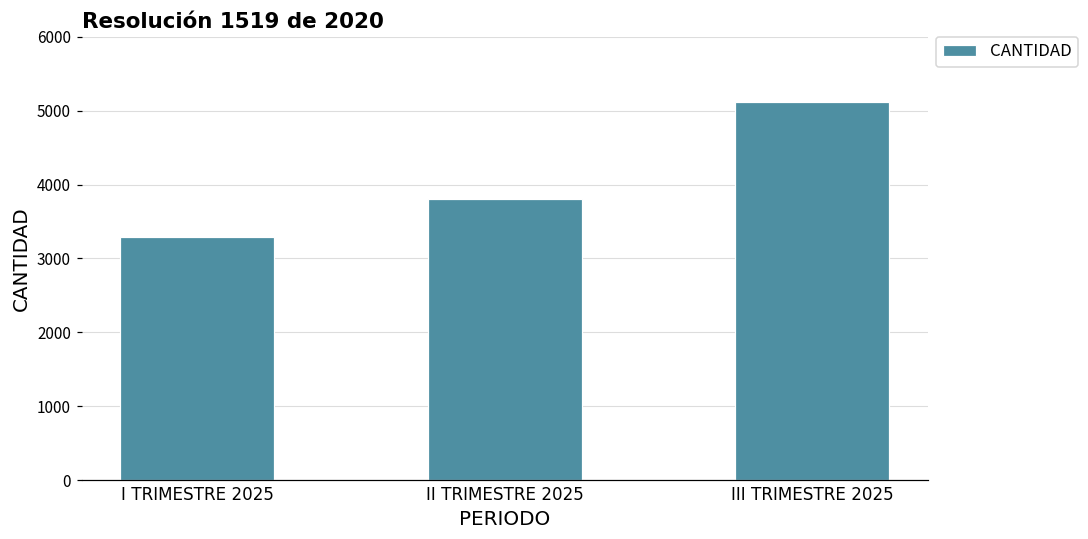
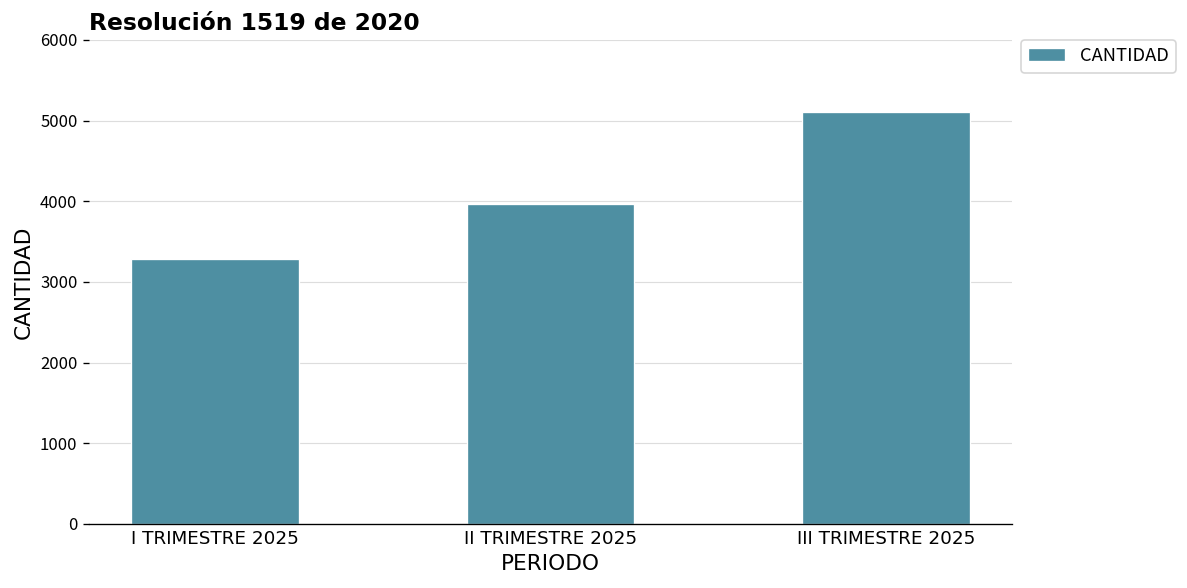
  {
    "I TRIMESTRE 2025": 3300,
-   "II TRIMESTRE 2025": 3800,
+   "II TRIMESTRE 2025": 4000,
    "III TRIMESTRE 2025": 5100
  }
